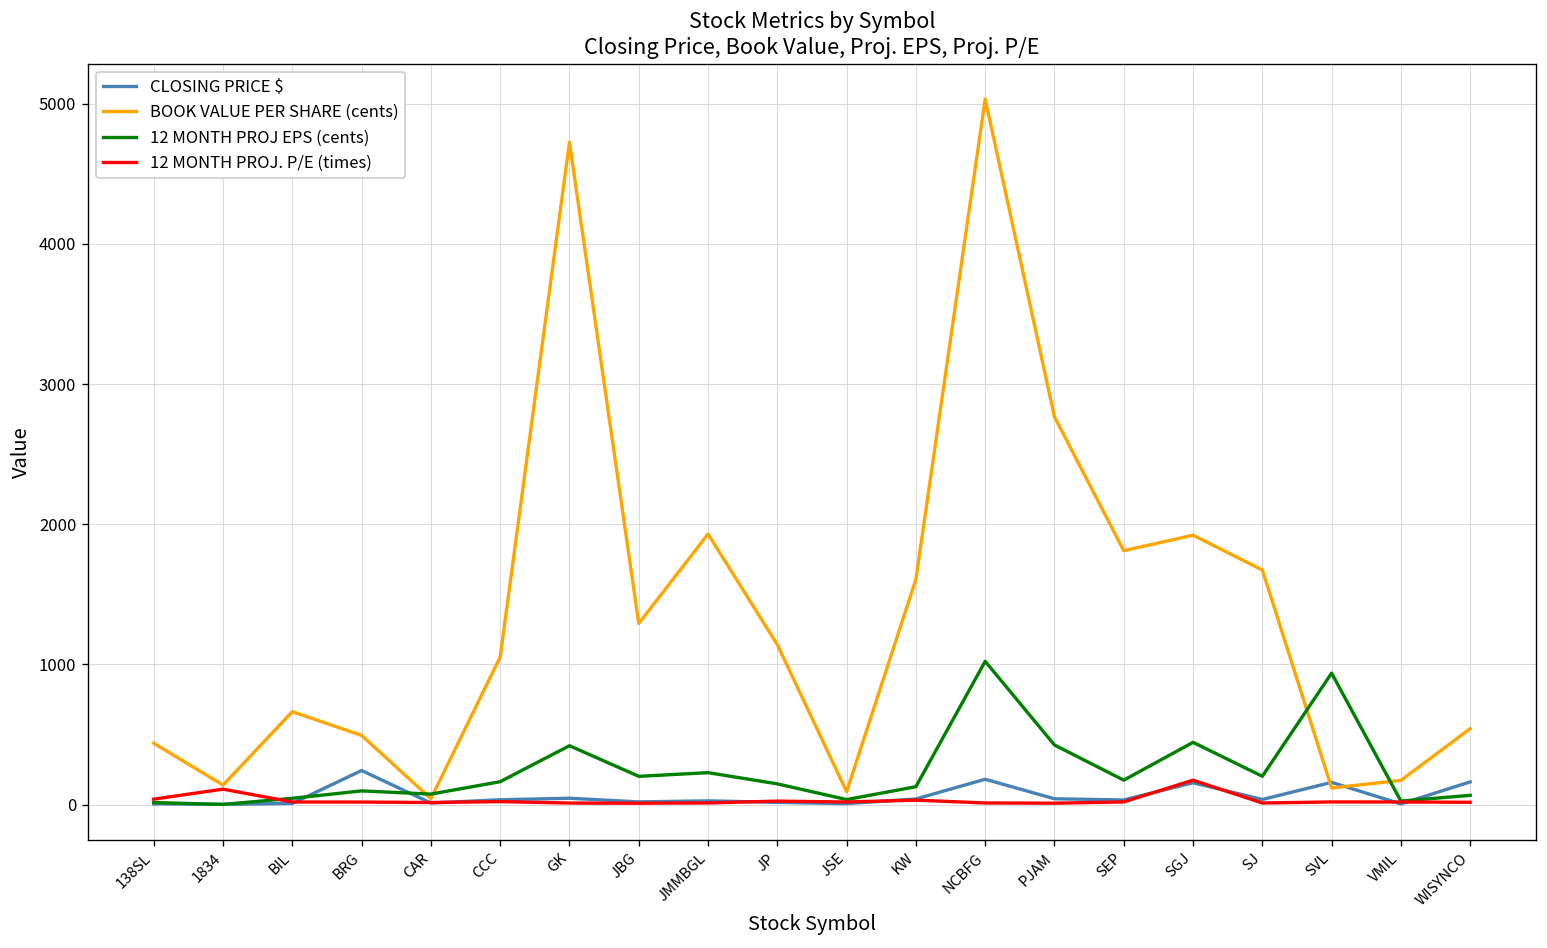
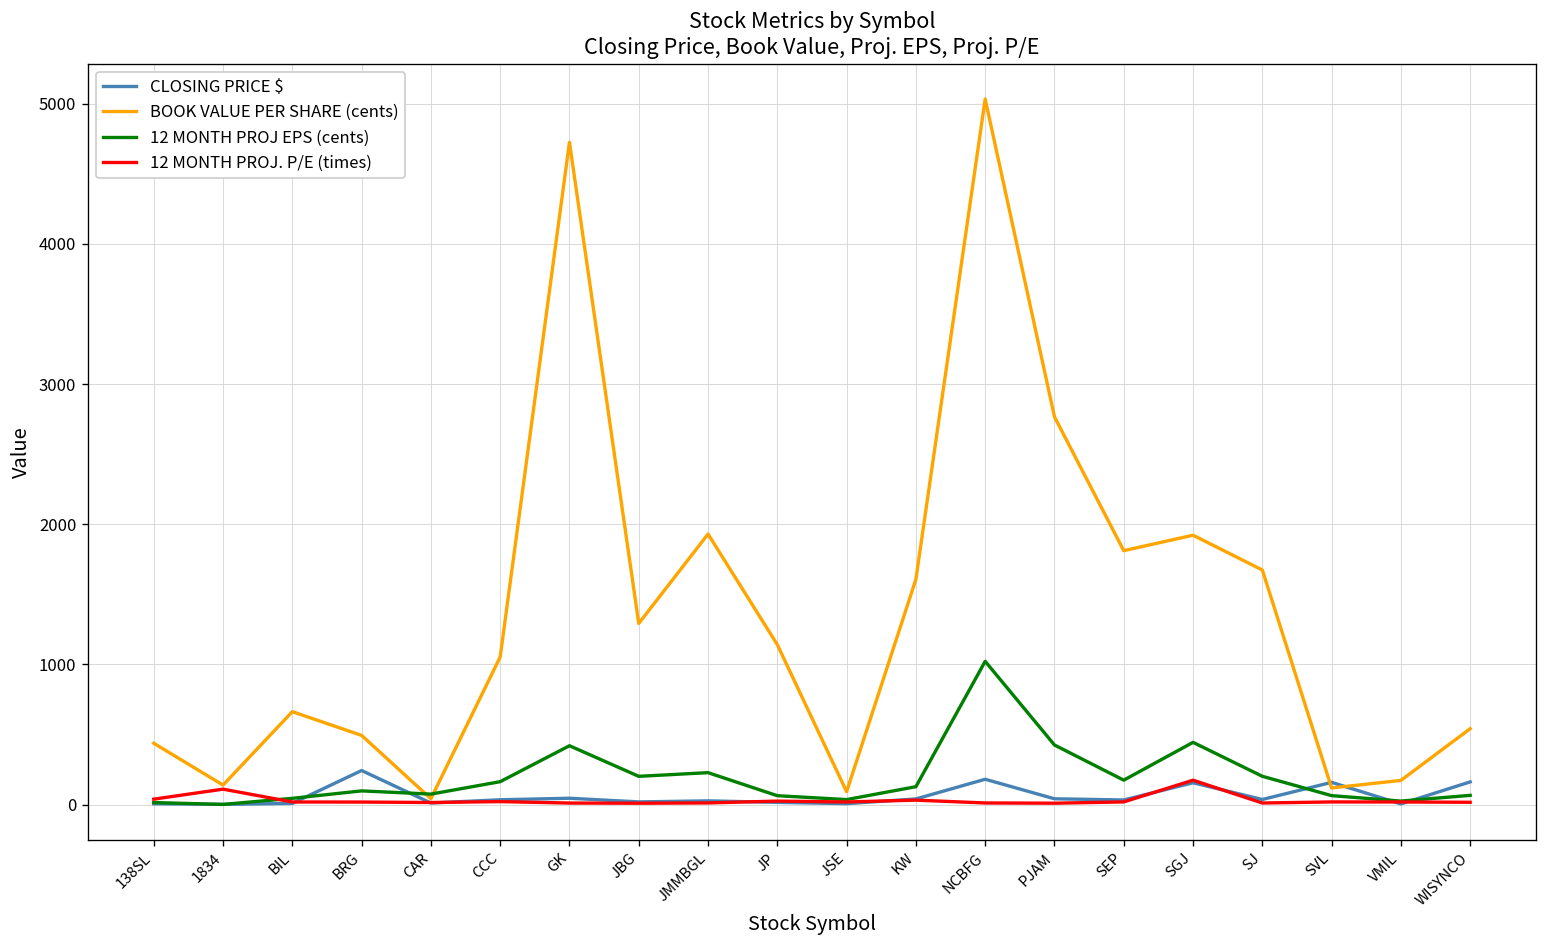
  {
    "CLOSING PRICE $": {
      "BRG": 240,
      "GK": 40,
      "NCBFG": 180,
      "PJAM": 40,
      "SJ": 40,
      "SVL": 160,
      "WISYNCO": 160
    },
    "BOOK VALUE PER SHARE (cents)": {
      "138SL": 440,
      "1834": 140,
      "BIL": 660,
      "BRG": 490,
      "CAR": 40,
      "CCC": 1050,
      "GK": 4730,
      "JBG": 1290,
      "JMMBGL": 1930,
      "JP": 1140,
      "JSE": 90,
      "KW": 1610,
      "NCBFG": 5030,
      "PJAM": 2770,
      "SEP": 1810,
      "SGJ": 1920,
      "SJ": 1670,
      "SVL": 120,
      "VMIL": 170,
      "WISYNCO": 540
    },
    "12 MONTH PROJ EPS (cents)": {
      "BIL": 40,
      "BRG": 100,
      "CAR": 70,
      "CCC": 160,
      "GK": 420,
      "JBG": 200,
      "JMMBGL": 230,
-     "JP": 150,
+     "JP": 60,
      "KW": 130,
      "NCBFG": 1020,
      "PJAM": 420,
      "SEP": 170,
      "SGJ": 440,
      "SJ": 200,
-     "SVL": 940,
+     "SVL": 60,
      "WISYNCO": 70
    },
    "12 MONTH PROJ. P/E (times)": {
      "138SL": 40,
      "1834": 110,
      "BRG": 20,
      "GK": 10,
      "NCBFG": 10,
      "PJAM": 10,
      "SJ": 10,
      "SVL": 20,
      "WISYNCO": 20
    }
  }
